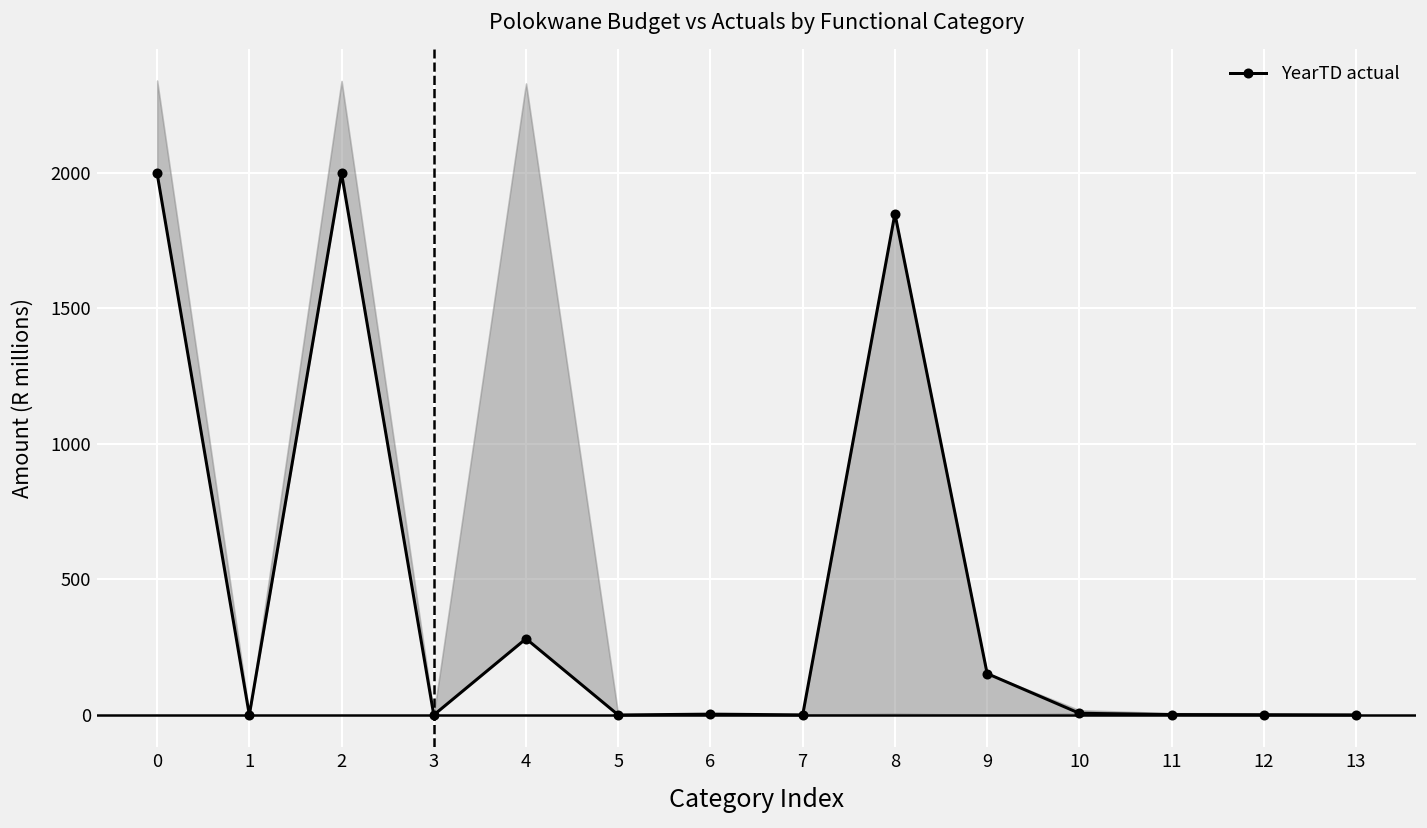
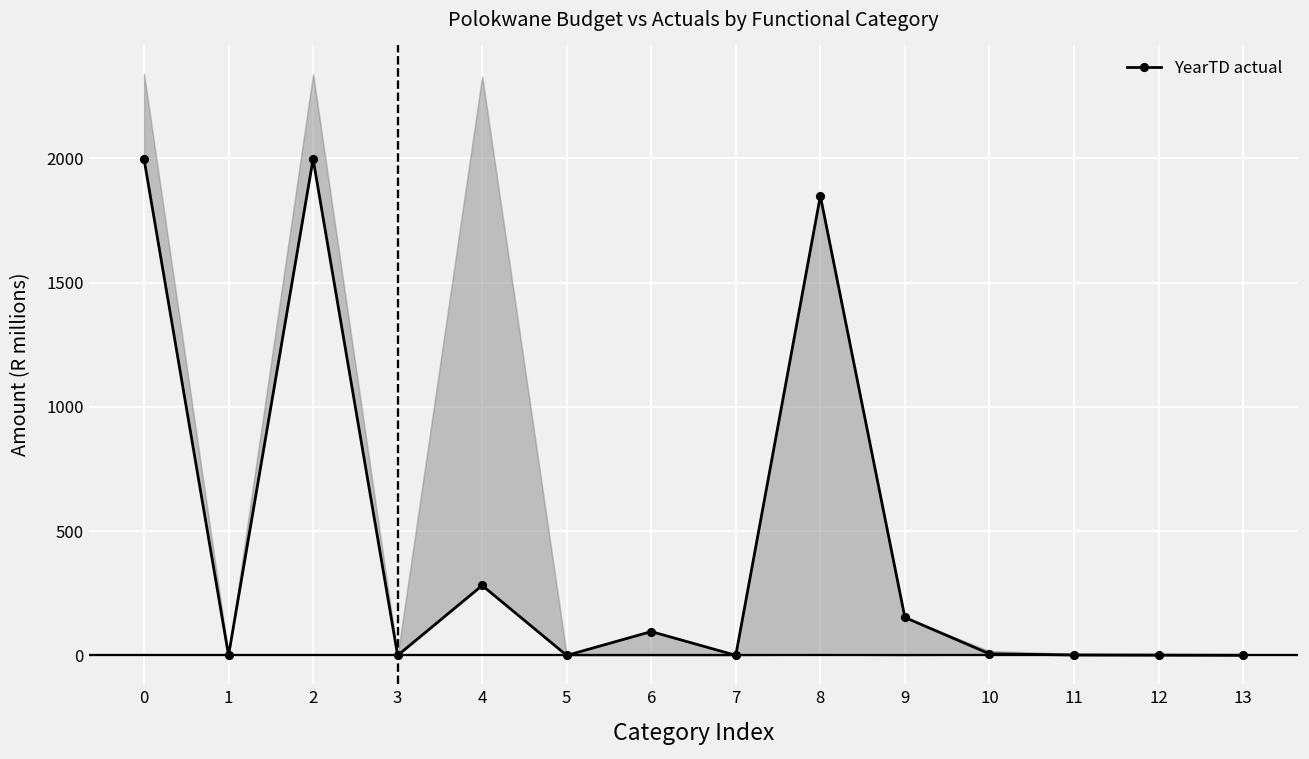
  {
    "YearTD actual": {
      "0": 2000,
      "2": 2000,
      "4": 280,
-     "6": 0
+     "6": 100
    }
  }
